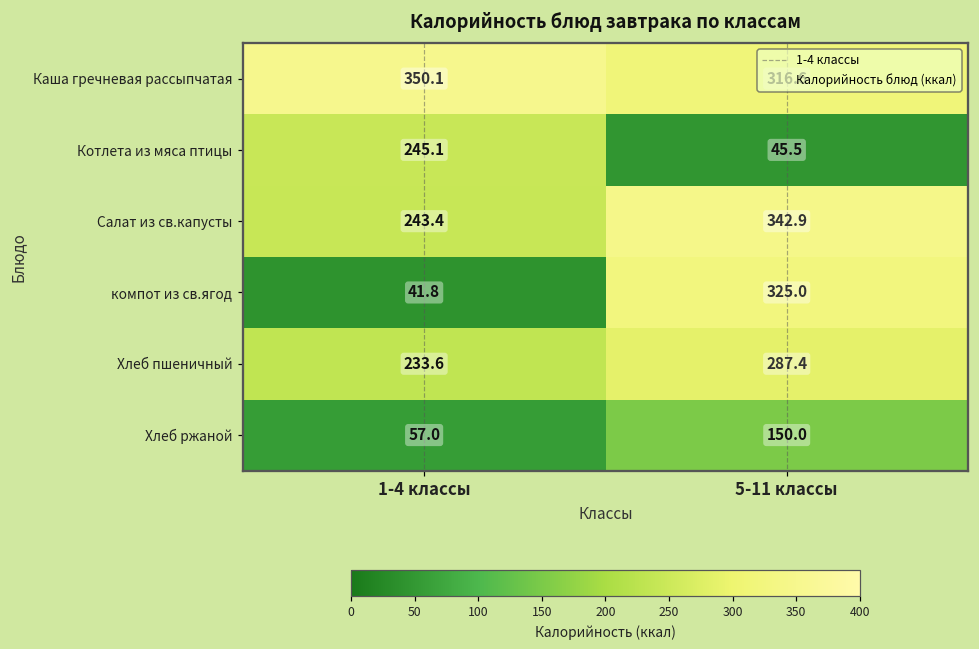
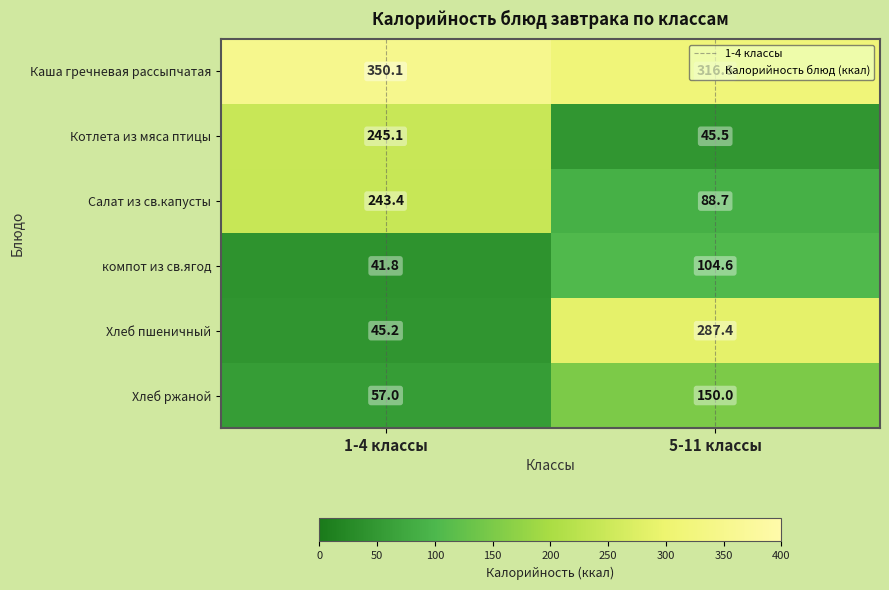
  {
    "Салат из св.капусты": {
-     "5-11 классы": 342.9
+     "5-11 классы": 88.7
    },
    "компот из св.ягод": {
-     "5-11 классы": 325.0
+     "5-11 классы": 104.6
    },
    "Хлеб пшеничный": {
-     "1-4 классы": 233.6
+     "1-4 классы": 45.2
    }
  }
